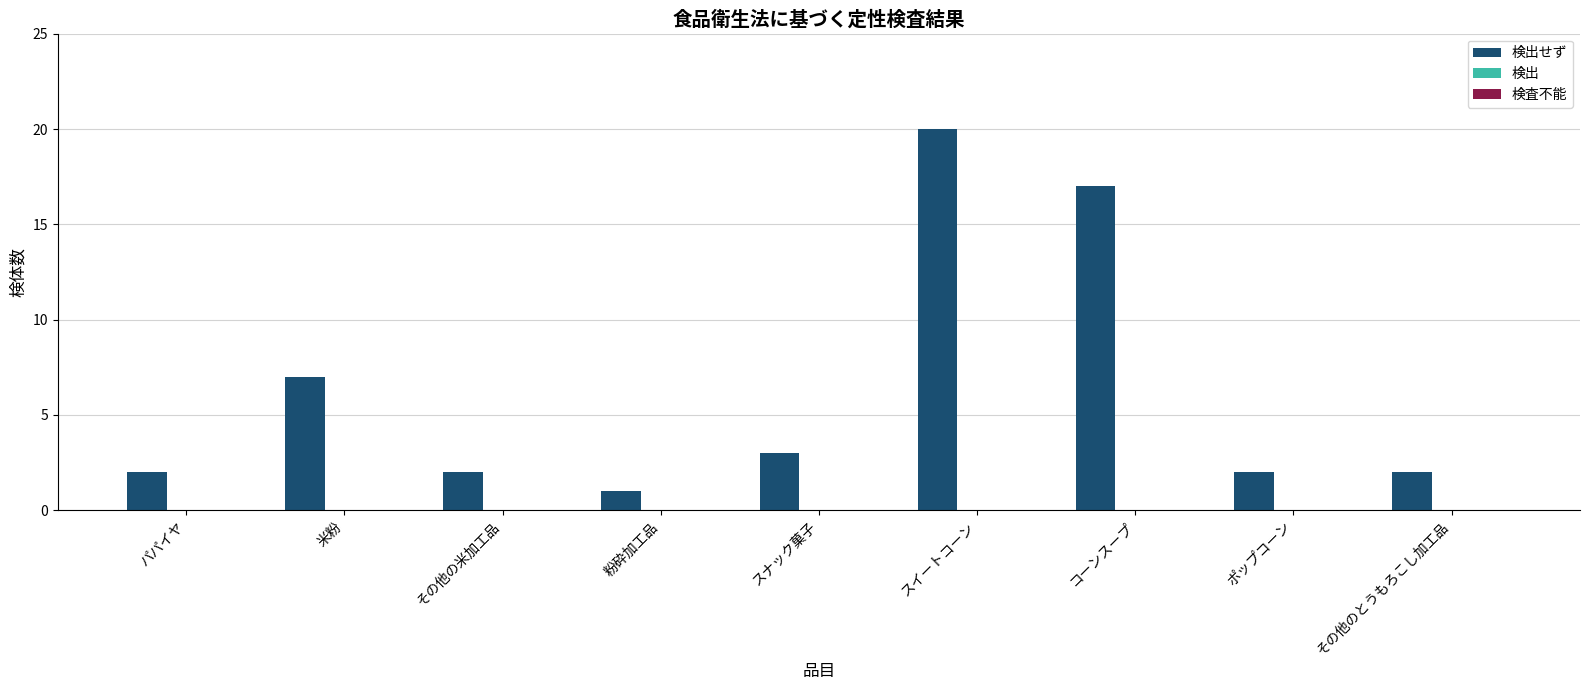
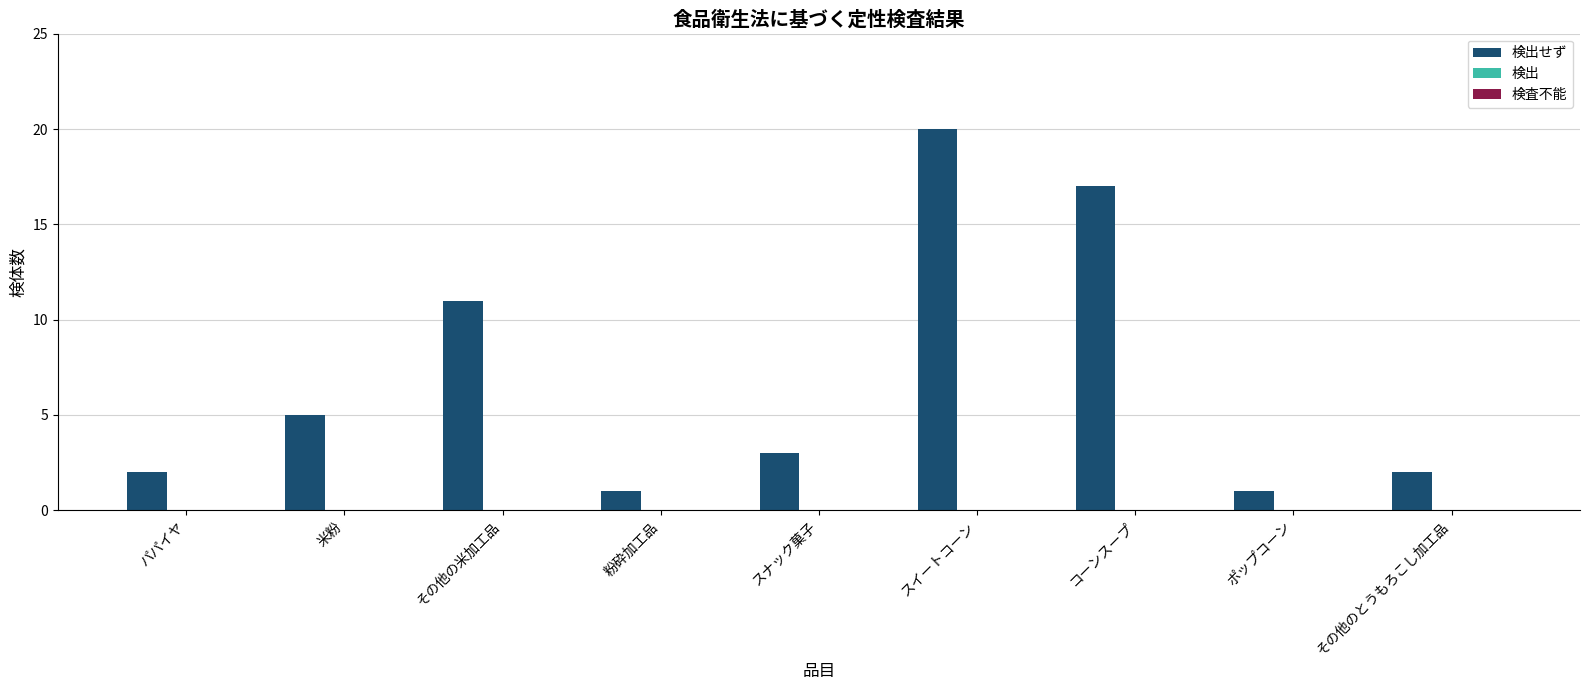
  {
    "検出せず": {
      "パパイヤ": 2,
-     "米粉": 7,
-     "その他の米加工品": 2,
+     "米粉": 5,
+     "その他の米加工品": 11,
      "粉砕加工品": 1,
      "スナック菓子": 3,
      "スイートコーン": 20,
      "コーンスープ": 17,
-     "ポップコーン": 2,
+     "ポップコーン": 1,
      "その他のとうもろこし加工品": 2
    },
    "検出": {
      "パパイヤ": 0,
      "米粉": 0,
      "その他の米加工品": 0,
      "粉砕加工品": 0,
      "スナック菓子": 0,
      "スイートコーン": 0,
      "コーンスープ": 0,
      "ポップコーン": 0,
      "その他のとうもろこし加工品": 0
    },
    "検査不能": {
      "パパイヤ": 0,
      "米粉": 0,
      "その他の米加工品": 0,
      "粉砕加工品": 0,
      "スナック菓子": 0,
      "スイートコーン": 0,
      "コーンスープ": 0,
      "ポップコーン": 0,
      "その他のとうもろこし加工品": 0
    }
  }
